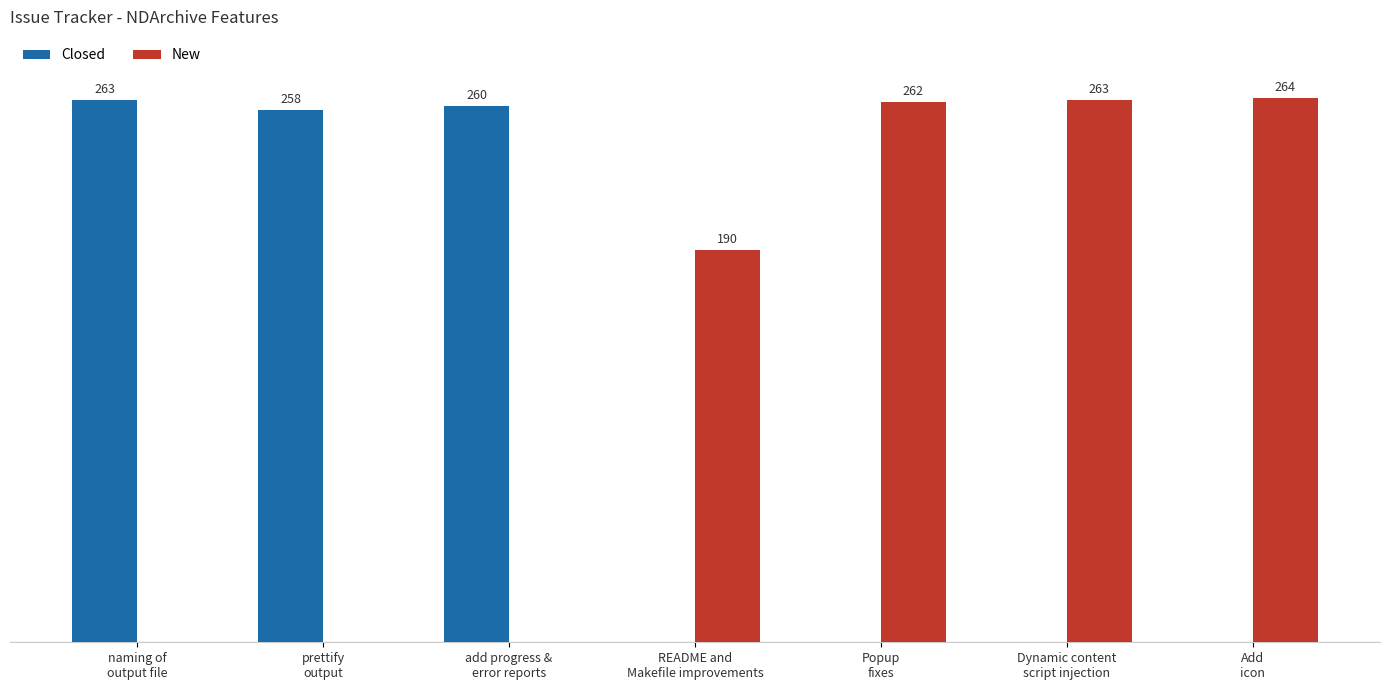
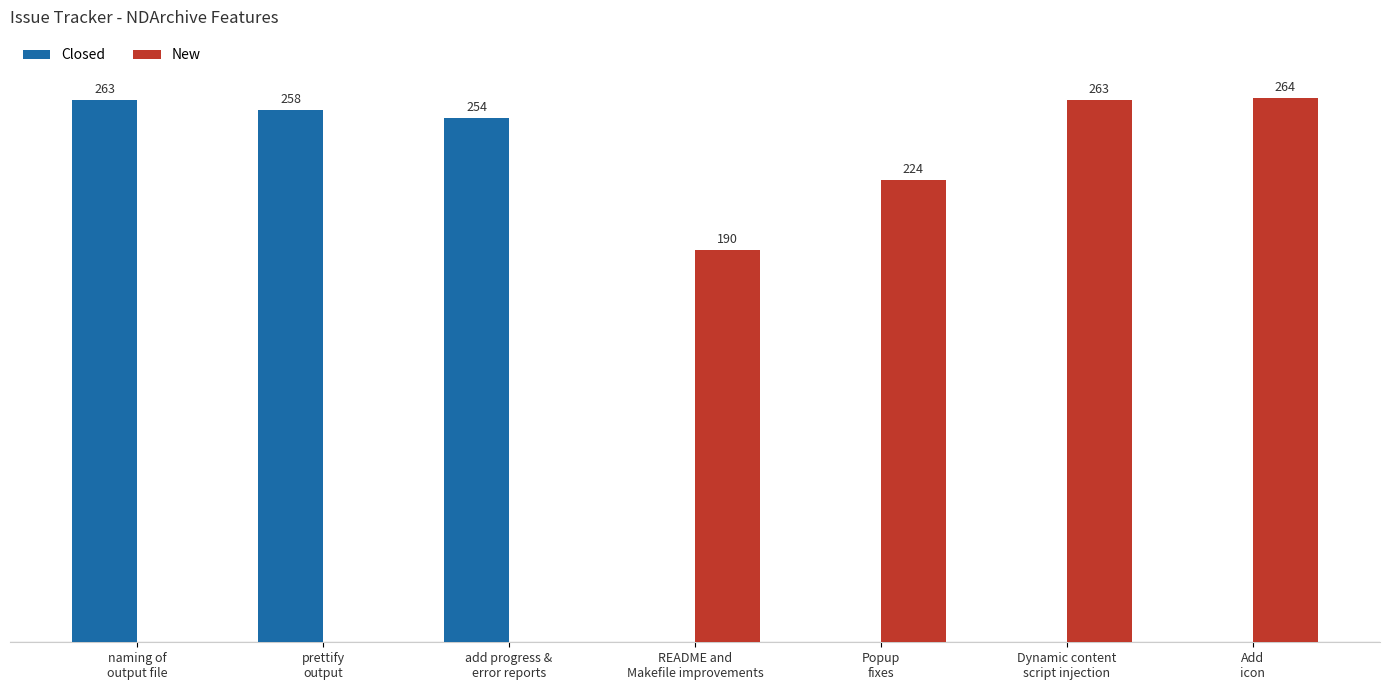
  {
    "Closed": {
      "naming of output file": 263,
      "prettify output": 258,
-     "add progress & error reports": 260
+     "add progress & error reports": 254
    },
    "New": {
      "README and Makefile improvements": 190,
-     "Popup fixes": 262,
+     "Popup fixes": 224,
      "Dynamic content script injection": 263,
      "Add icon": 264
    }
  }
